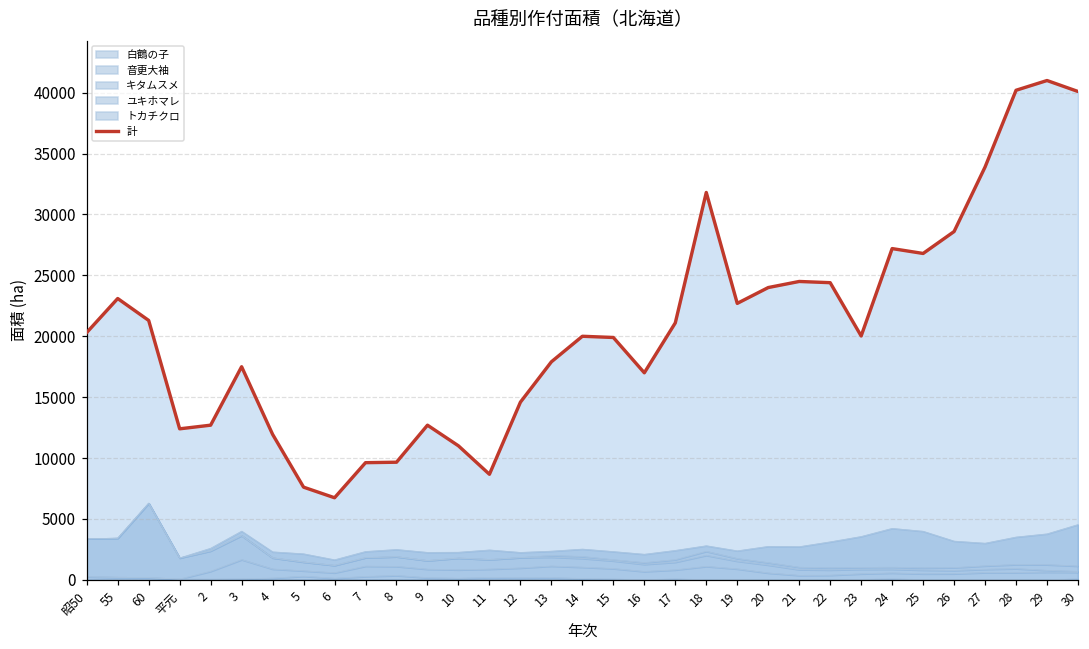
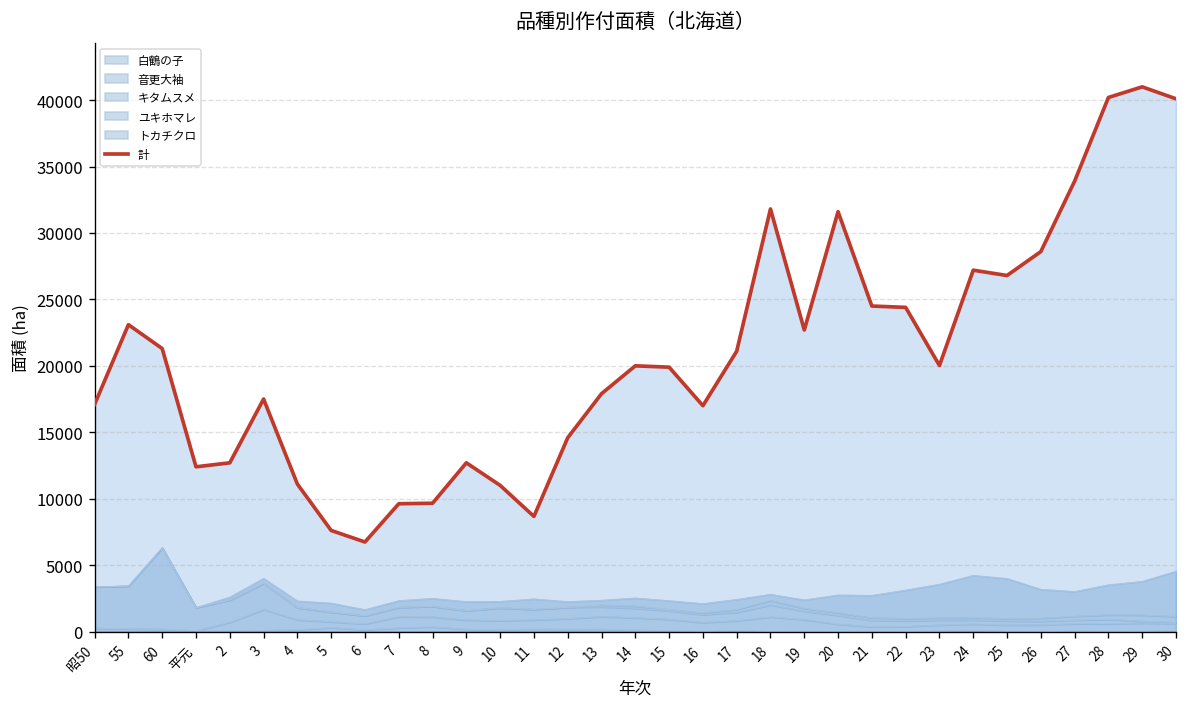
  {
    "計": {
-     "昭50": 20300,
+     "昭50": 17100,
      "55": 23100,
      "60": 21300,
      "平元": 12400,
      "2": 12700,
      "3": 17500,
-     "4": 11900,
+     "4": 11100,
      "5": 7600,
      "6": 6700,
      "7": 9600,
      "8": 9700,
      "9": 12700,
      "10": 11000,
      "11": 8700,
      "12": 14600,
      "13": 17900,
      "14": 20000,
      "15": 19900,
      "16": 17000,
      "17": 21100,
      "18": 31800,
      "19": 22700,
-     "20": 24000,
+     "20": 31600,
      "21": 24500,
      "22": 24400,
      "23": 20000,
      "24": 27200,
      "25": 26800,
      "26": 28600,
      "27": 33900,
      "28": 40200,
      "29": 41000,
      "30": 40100
    }
  }
